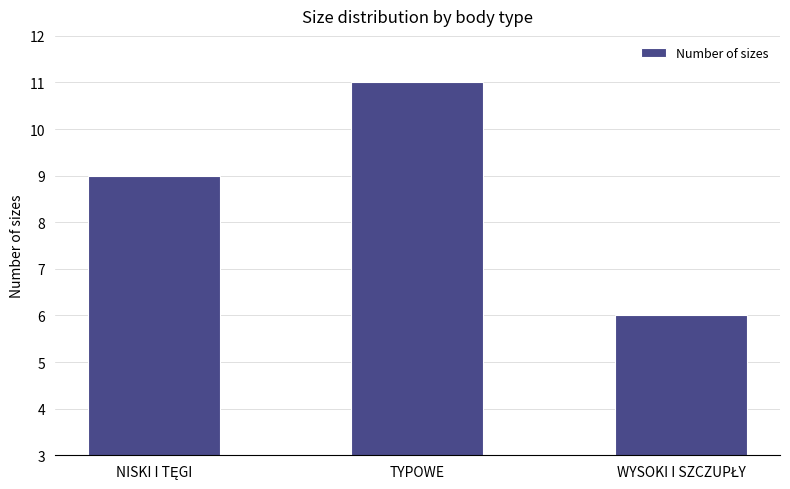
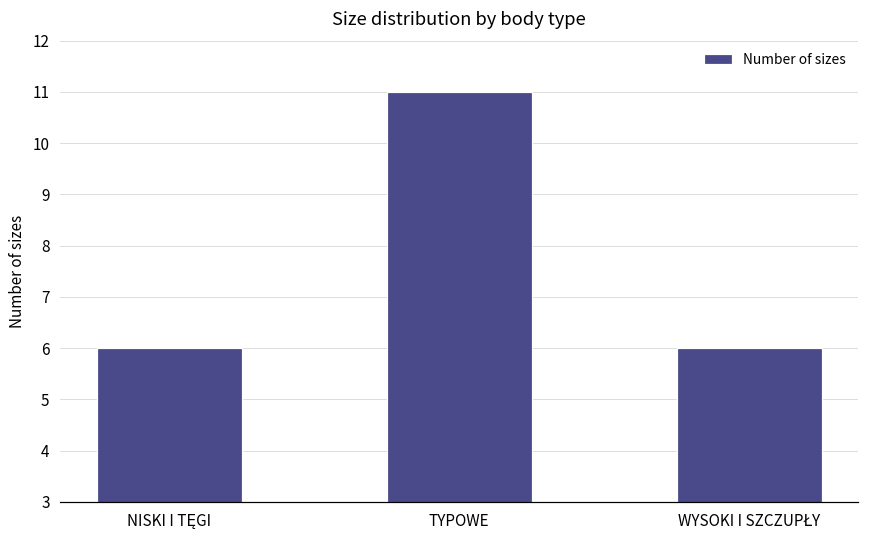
  {
-   "NISKI I TĘGI": 9,
+   "NISKI I TĘGI": 6,
    "TYPOWE": 11,
    "WYSOKI I SZCZUPŁY": 6
  }
